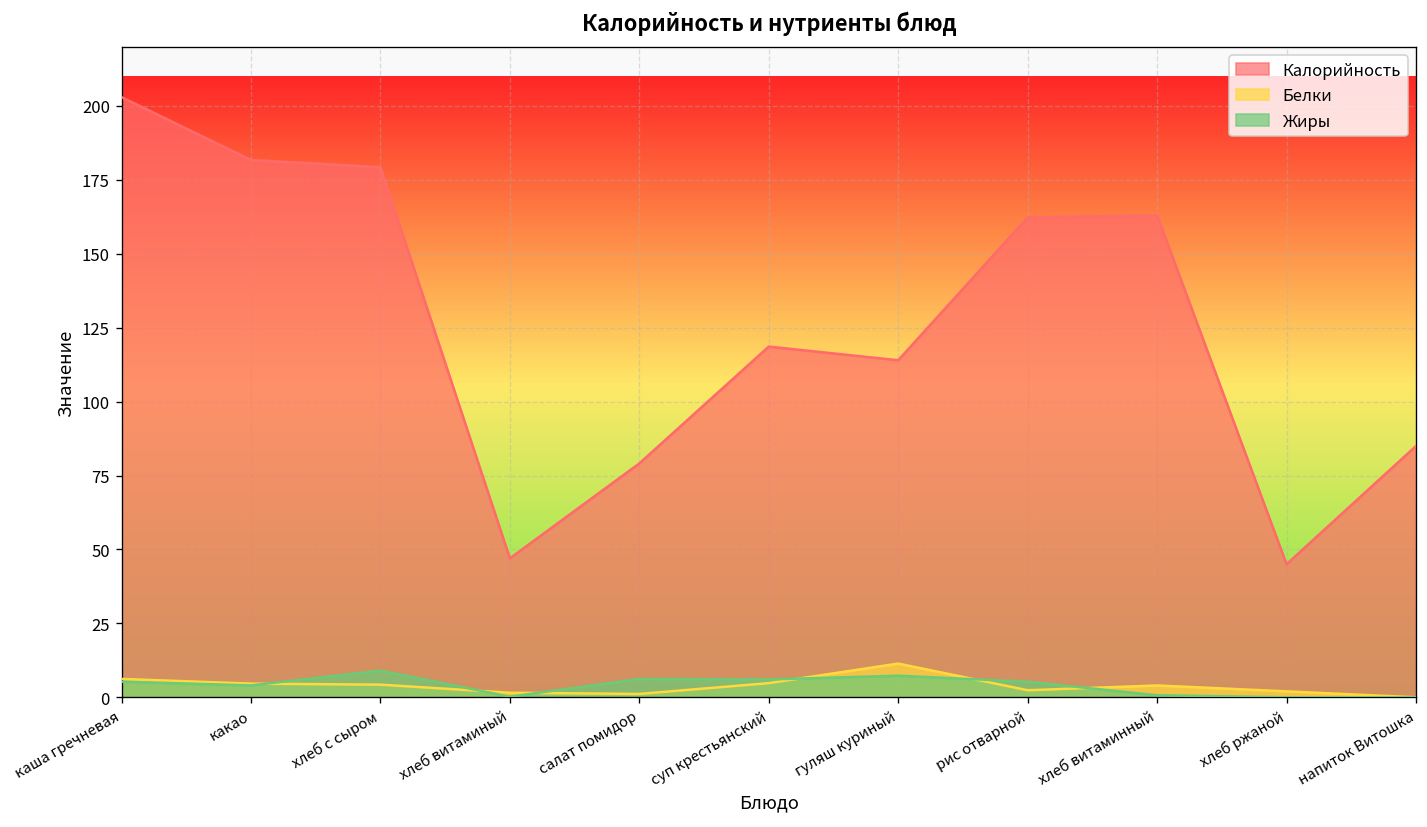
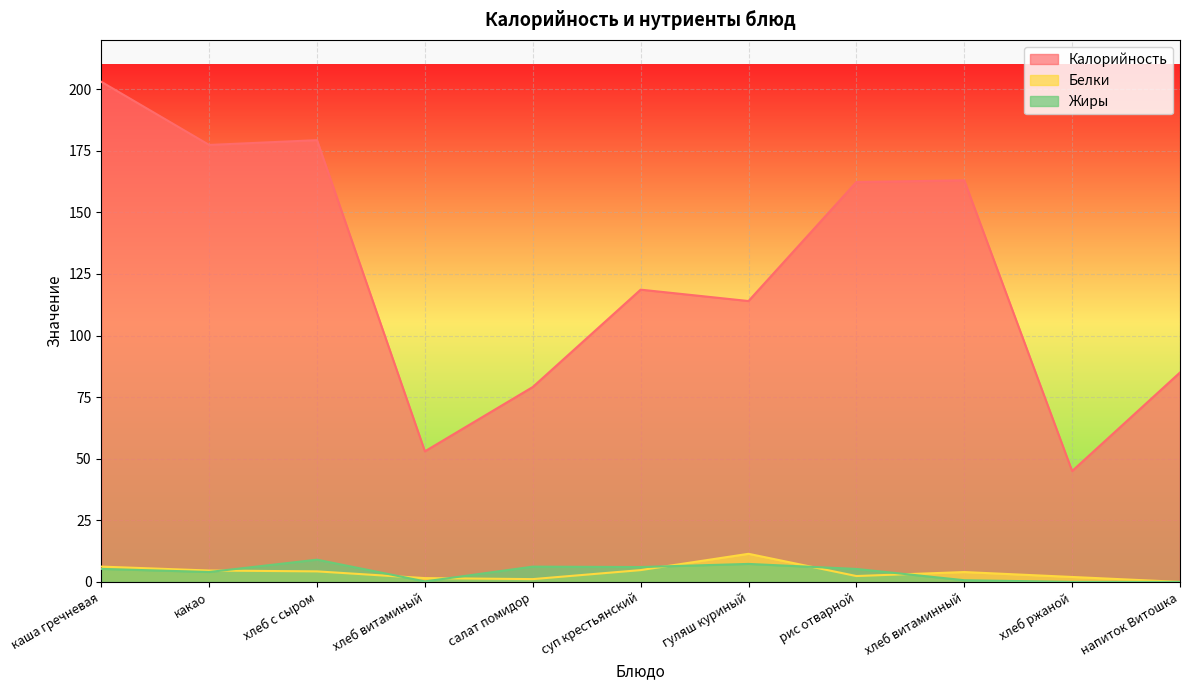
  {
    "Калорийность": {
      "каша гречневая": 203,
-     "какао": 182,
+     "какао": 177,
      "хлеб с сыром": 179,
-     "хлеб витаминый": 47,
+     "хлеб витаминый": 53,
      "салат помидор": 79,
      "суп крестьянский": 119,
      "гуляш куриный": 114,
      "рис отварной": 162,
      "хлеб витаминный": 163,
      "хлеб ржаной": 45,
      "напиток Витошка": 85
    },
    "Белки": {
      "хлеб с сыром": 4,
      "хлеб витаминый": 2,
      "салат помидор": 1,
      "суп крестьянский": 5,
      "гуляш куриный": 11,
      "рис отварной": 2,
      "хлеб витаминный": 4,
      "хлеб ржаной": 2
    },
    "Жиры": {
      "хлеб с сыром": 9,
      "хлеб витаминый": 0,
      "салат помидор": 6,
      "суп крестьянский": 6,
      "гуляш куриный": 7,
      "рис отварной": 5,
      "хлеб витаминный": 1,
      "хлеб ржаной": 0
    }
  }
